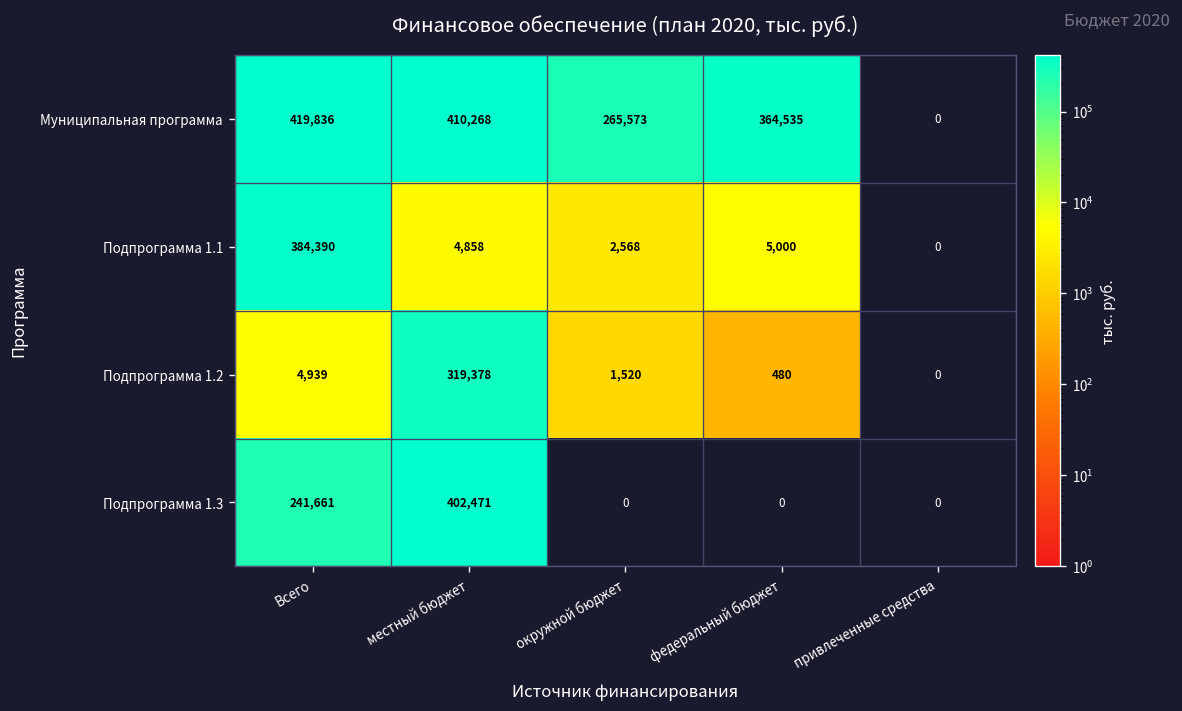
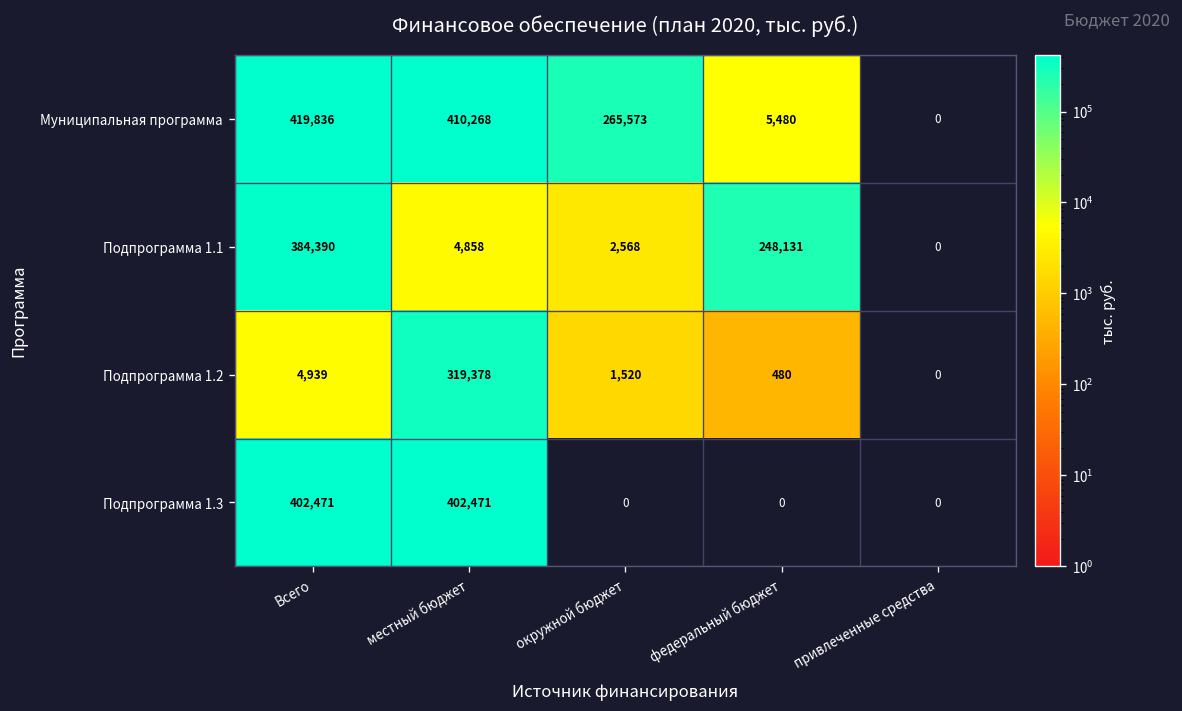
  {
    "Муниципальная программа": {
      "Всего": "419,836",
      "местный бюджет": "410,268",
      "окружной бюджет": "265,573",
-     "федеральный бюджет": "364,535",
+     "федеральный бюджет": "5,480",
      "привлеченные средства": "0"
    },
    "Подпрограмма 1.1": {
      "Всего": "384,390",
      "местный бюджет": "4,858",
      "окружной бюджет": "2,568",
-     "федеральный бюджет": "5,000",
+     "федеральный бюджет": "248,131",
      "привлеченные средства": "0"
    },
    "Подпрограмма 1.2": {
      "Всего": "4,939",
      "местный бюджет": "319,378",
      "окружной бюджет": "1,520",
      "федеральный бюджет": "480",
      "привлеченные средства": "0"
    },
    "Подпрограмма 1.3": {
-     "Всего": "241,661",
+     "Всего": "402,471",
      "местный бюджет": "402,471",
      "окружной бюджет": "0",
      "федеральный бюджет": "0",
      "привлеченные средства": "0"
    }
  }
